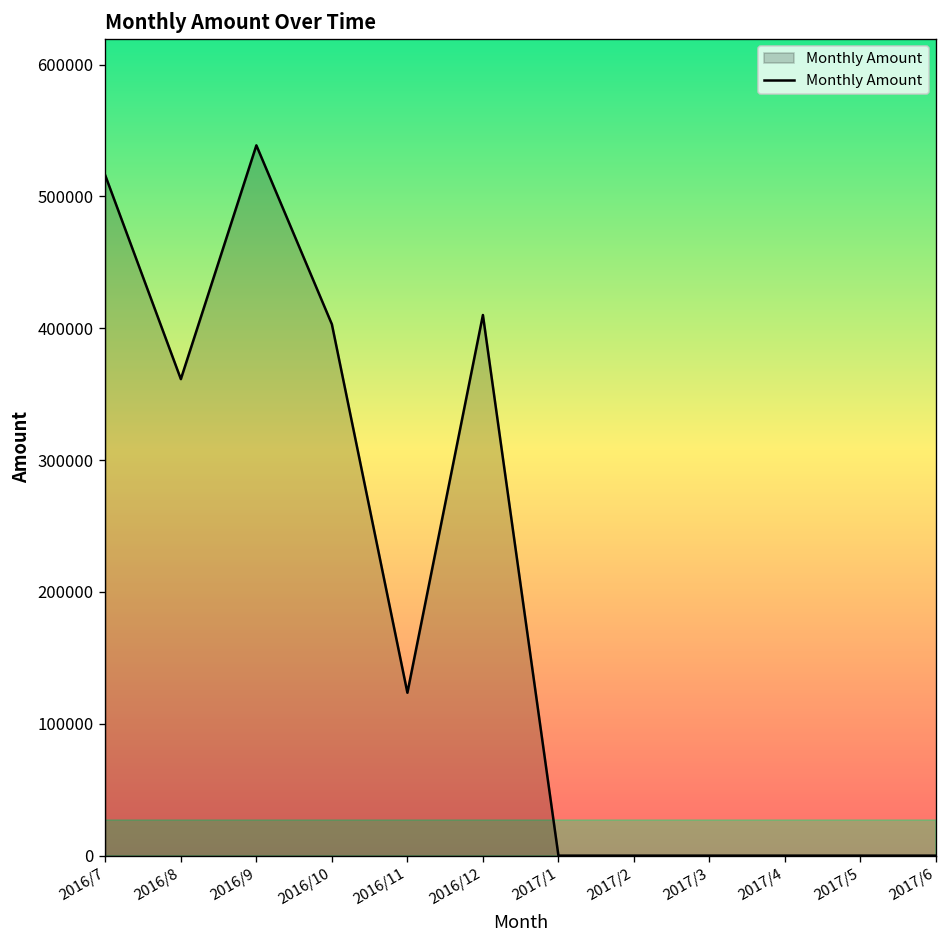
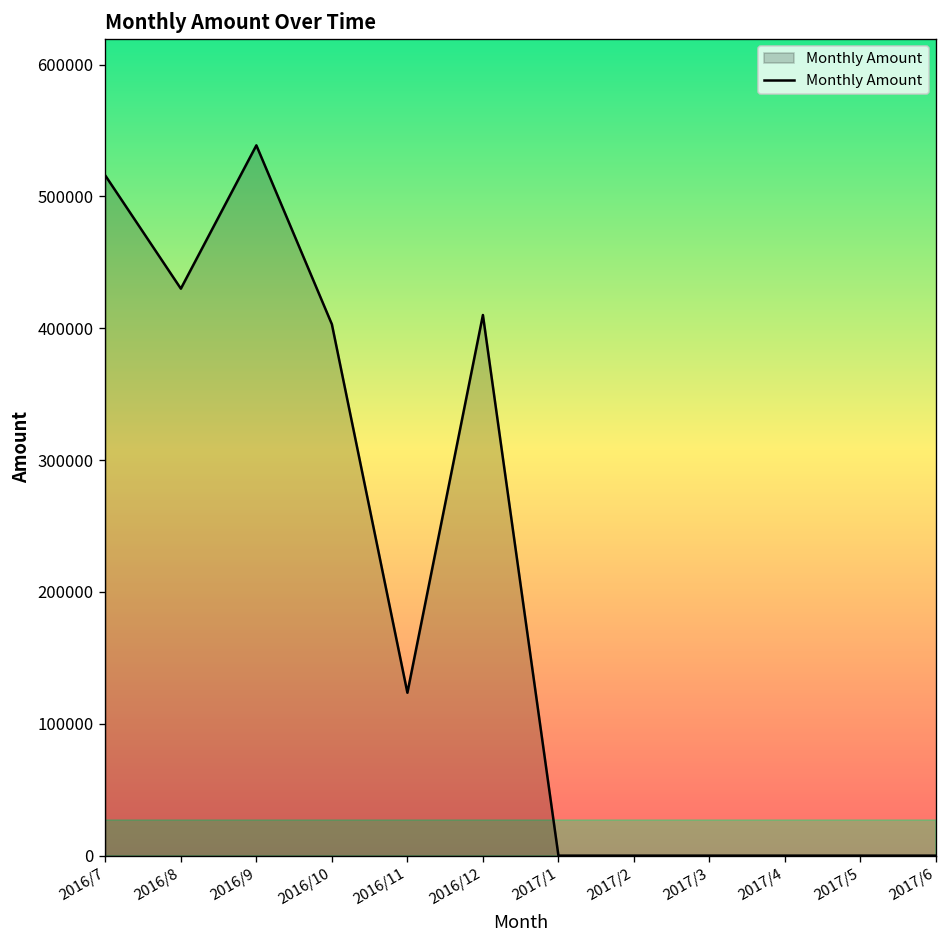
  {
    "2016/7": 516000,
-   "2016/8": 361000,
+   "2016/8": 430000,
    "2016/9": 539000,
    "2016/10": 403000,
    "2016/11": 124000,
    "2016/12": 410000,
    "2017/1": 0,
    "2017/2": 0,
    "2017/3": 0,
    "2017/4": 0,
    "2017/5": 0,
    "2017/6": 0
  }
